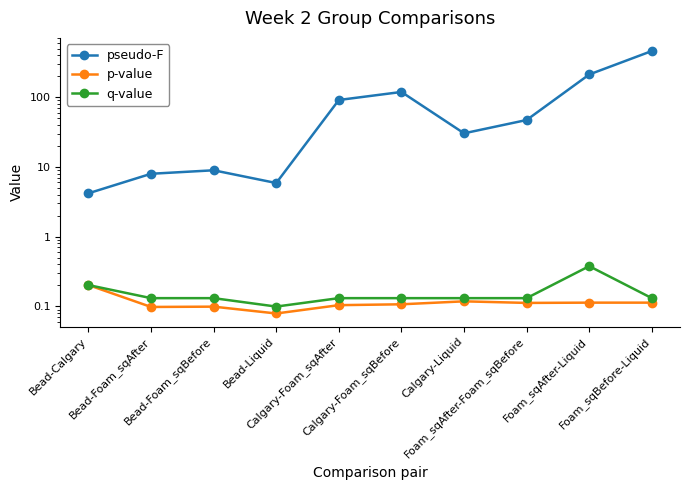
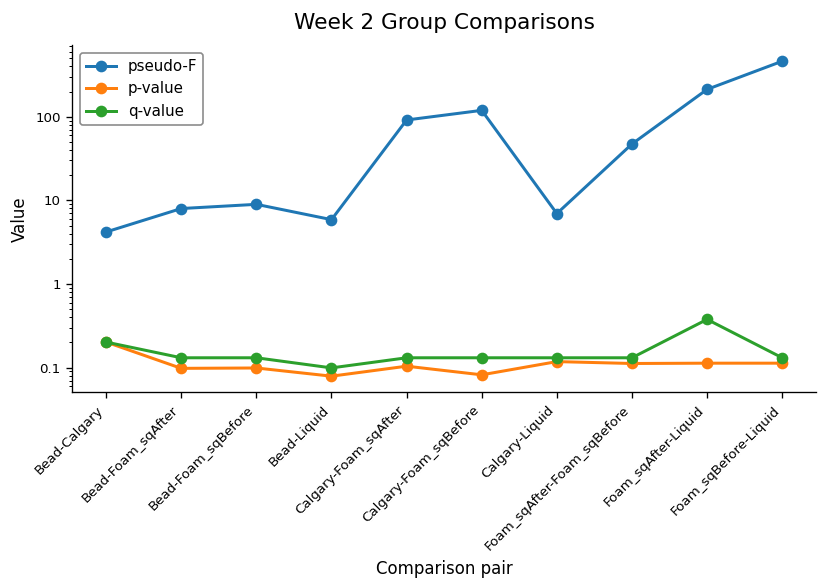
  {
    "pseudo-F": {
      "Bead-Calgary": 4,
      "Bead-Foam_sqAfter": 8,
      "Bead-Foam_sqBefore": 9,
      "Bead-Liquid": 6,
      "Calgary-Foam_sqAfter": 90,
      "Calgary-Foam_sqBefore": 120,
-     "Calgary-Liquid": 30,
+     "Calgary-Liquid": 7,
      "Foam_sqAfter-Foam_sqBefore": 50,
      "Foam_sqAfter-Liquid": 210,
      "Foam_sqBefore-Liquid": 500
    },
    "p-value": {
      "Bead-Foam_sqAfter": 0.10,
      "Bead-Foam_sqBefore": 0.10,
      "Bead-Liquid": 0.08,
      "Calgary-Foam_sqAfter": 0.10,
-     "Calgary-Foam_sqBefore": 0.11,
+     "Calgary-Foam_sqBefore": 0.08,
      "Calgary-Liquid": 0.12,
      "Foam_sqAfter-Foam_sqBefore": 0.11,
      "Foam_sqAfter-Liquid": 0.11,
      "Foam_sqBefore-Liquid": 0.11
    },
    "q-value": {
      "Bead-Foam_sqAfter": 0.13,
      "Bead-Foam_sqBefore": 0.13,
      "Bead-Liquid": 0.10,
      "Calgary-Foam_sqAfter": 0.13,
      "Calgary-Foam_sqBefore": 0.13,
      "Calgary-Liquid": 0.13,
      "Foam_sqAfter-Foam_sqBefore": 0.13,
      "Foam_sqAfter-Liquid": 0.4,
      "Foam_sqBefore-Liquid": 0.13
    }
  }
